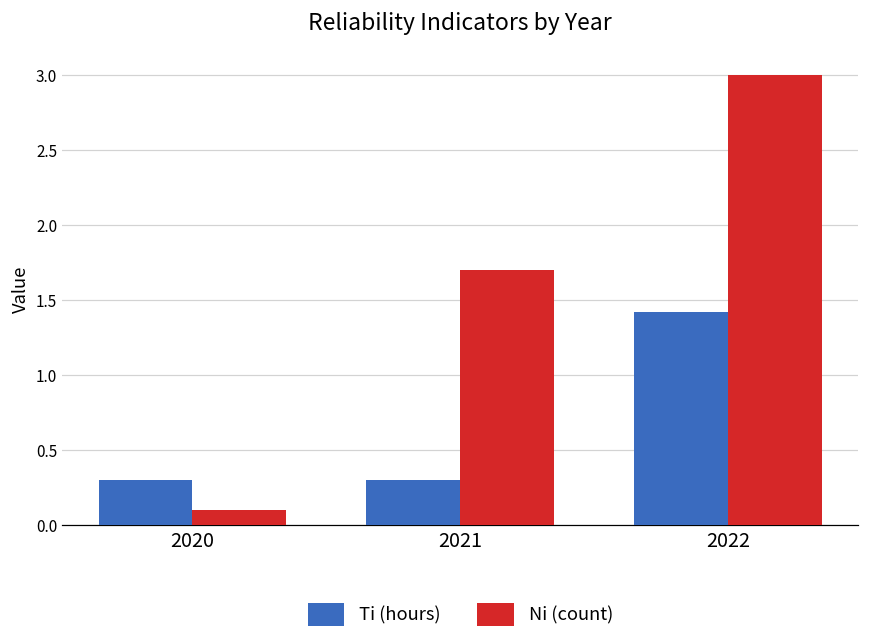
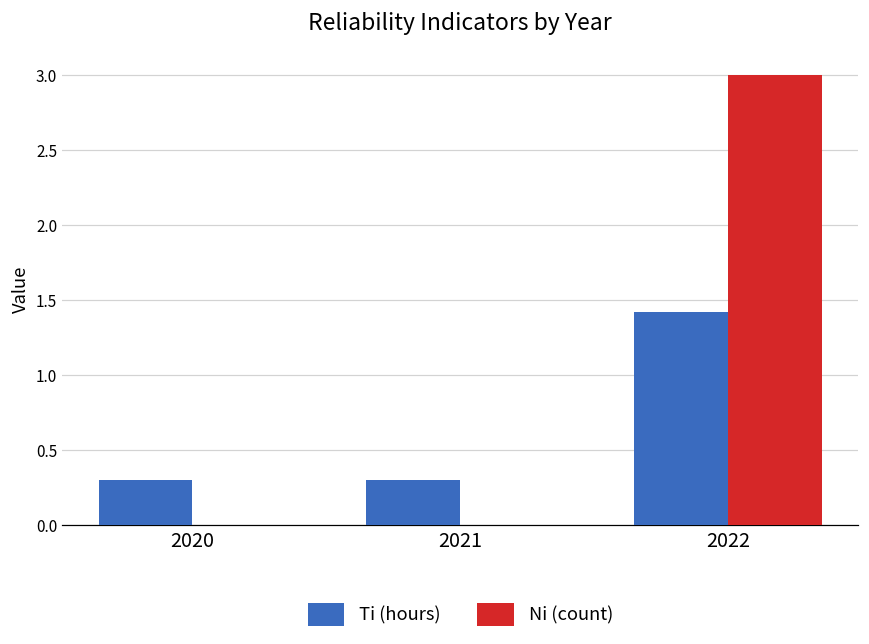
  {
    "Ti (hours)": {
      "2020": 0.3,
      "2021": 0.3,
      "2022": 1.42
    },
    "Ni (count)": {
-     "2020": 0.1,
-     "2021": 1.7,
+     "2020": 0.0,
+     "2021": 0.0,
      "2022": 3.0
    }
  }
